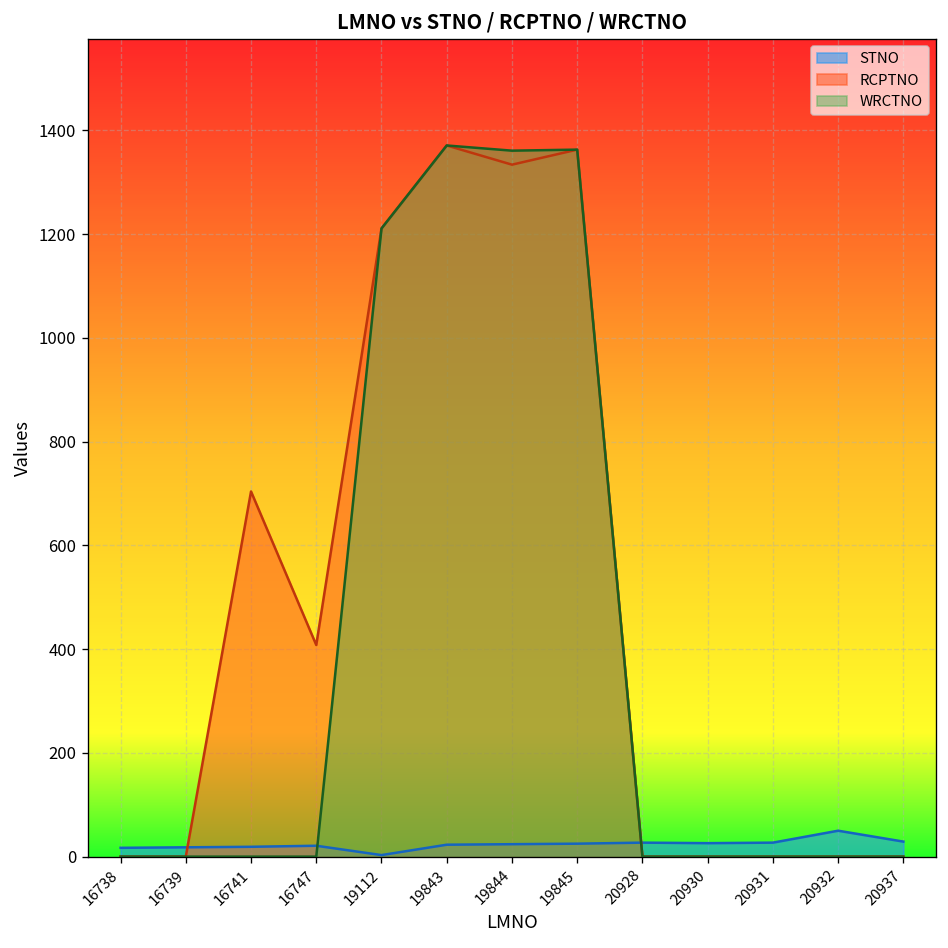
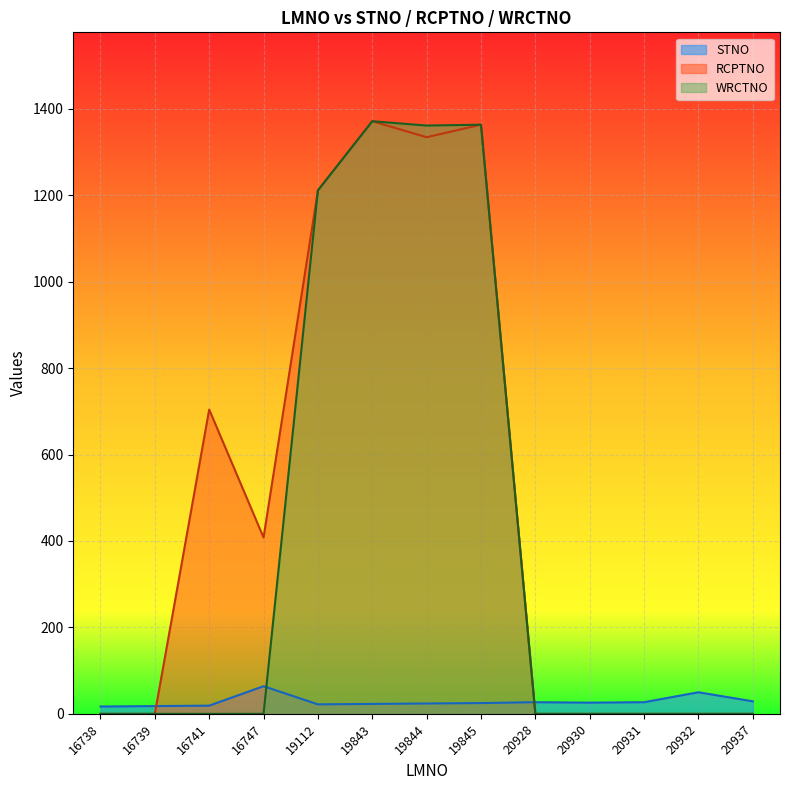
  {
    "STNO": {
      "16738": 20,
      "16739": 20,
      "16741": 20,
-     "16747": 20,
-     "19112": 0,
+     "16747": 60,
+     "19112": 20,
      "19843": 20,
      "19844": 20,
      "19845": 30,
      "20928": 30,
      "20930": 30,
      "20931": 30,
      "20932": 50,
      "20937": 30
    },
    "RCPTNO": {
      "16741": 700,
      "16747": 410,
      "19844": 1330
    },
    "WRCTNO": {
      "16741": 0,
      "16747": 0,
      "19844": 1360
    }
  }
